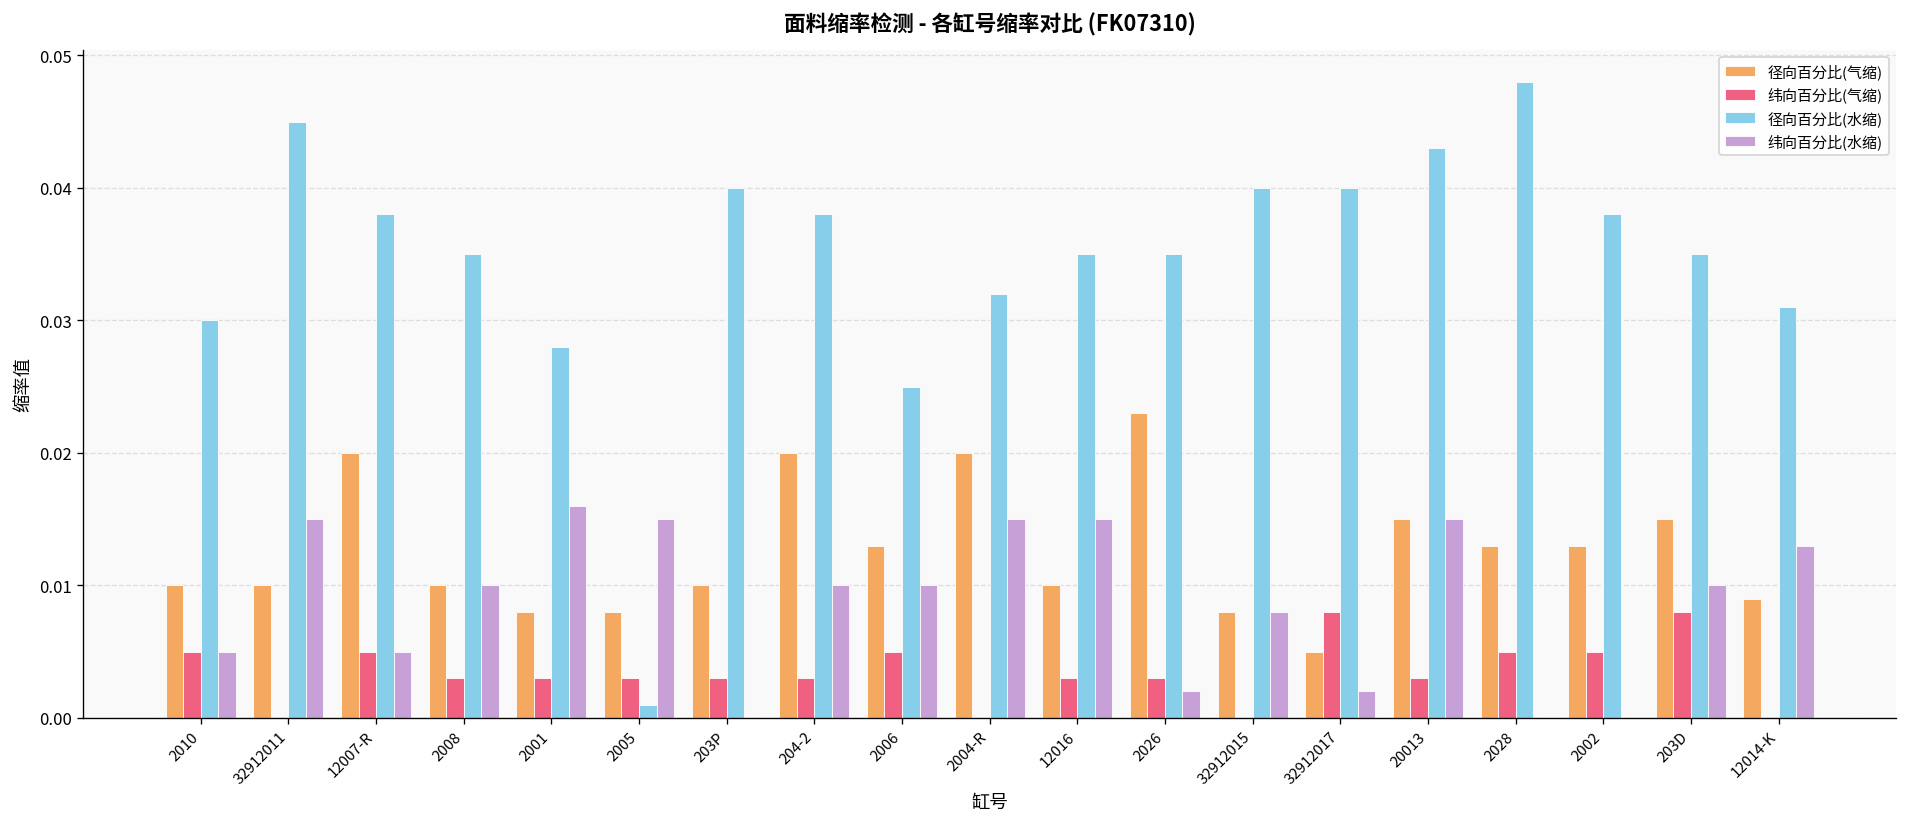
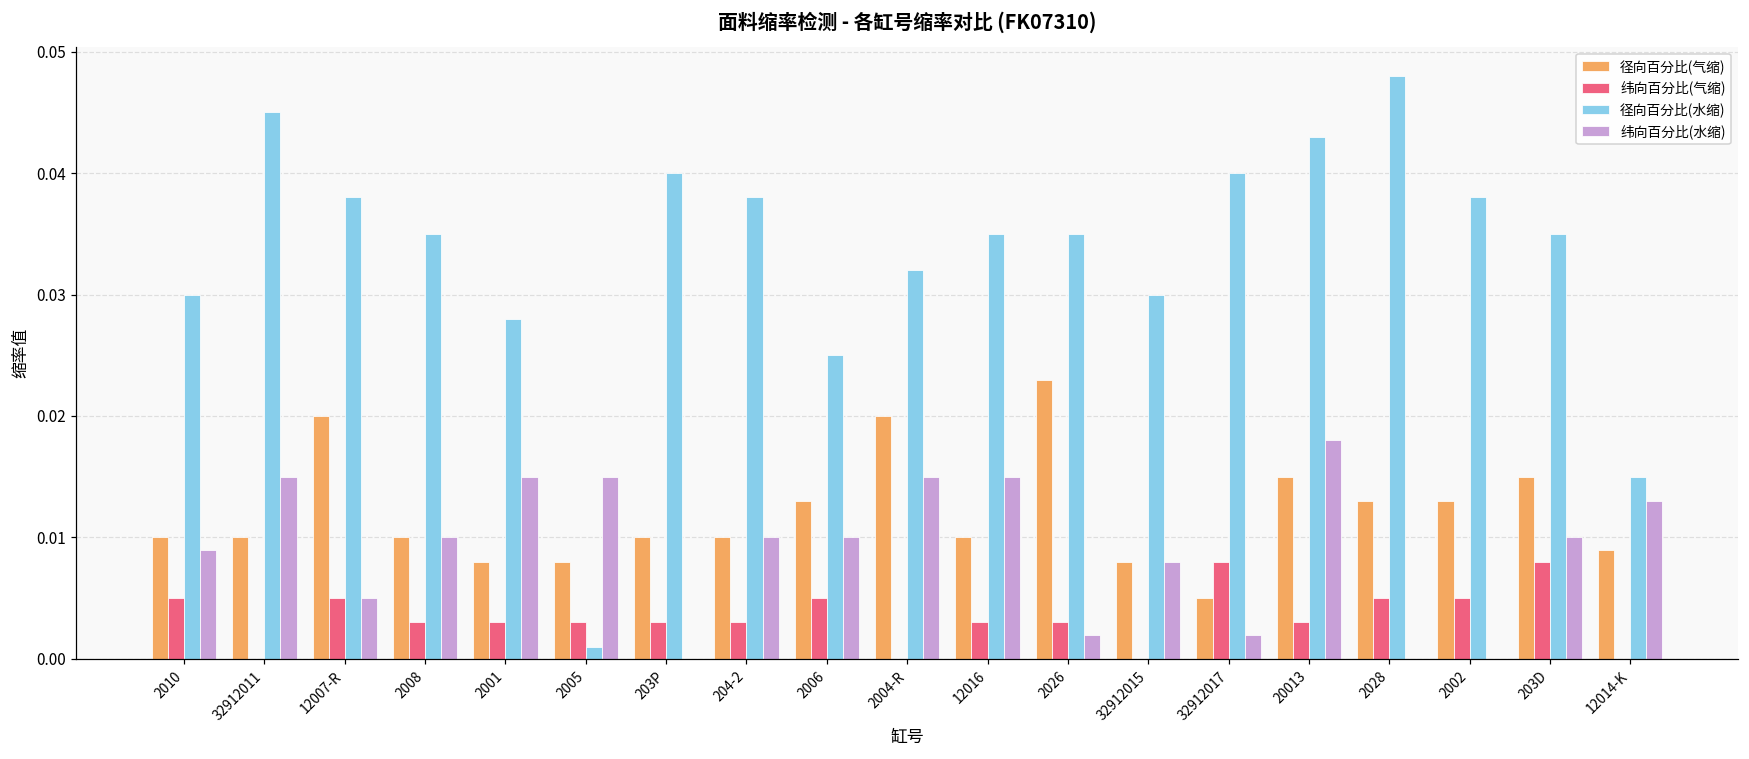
  {
    "径向百分比(气缩)": {
      "2010": 0.01,
      "32912011": 0.01,
      "12007-R": 0.02,
      "2008": 0.01,
      "2001": 0.0080,
      "2005": 0.0080,
      "203P": 0.01,
-     "204-2": 0.02,
+     "204-2": 0.01,
      "2006": 0.0130,
      "2004-R": 0.02,
      "12016": 0.01,
      "2026": 0.0230,
      "32912015": 0.0080,
      "32912017": 0.0050,
      "20013": 0.0150,
      "2028": 0.0130,
      "2002": 0.0130,
      "203D": 0.0150,
      "12014-K": 0.0090
    },
    "纬向百分比(气缩)": {
      "2010": 0.005,
      "32912011": 0.000,
      "12007-R": 0.005,
      "2008": 0.003,
      "2001": 0.003,
      "2005": 0.003,
      "203P": 0.003,
      "204-2": 0.003,
      "2006": 0.005,
      "2004-R": 0.000,
      "12016": 0.003,
      "2026": 0.003,
      "32912015": 0.000,
      "32912017": 0.008,
      "20013": 0.003,
      "2028": 0.005,
      "2002": 0.005,
      "203D": 0.008,
      "12014-K": 0.000
    },
    "径向百分比(水缩)": {
      "2010": 0.030,
      "32912011": 0.045,
      "12007-R": 0.038,
      "2008": 0.035,
      "2001": 0.028,
      "2005": 0.001,
      "203P": 0.040,
      "204-2": 0.038,
      "2006": 0.025,
      "2004-R": 0.032,
      "12016": 0.035,
      "2026": 0.035,
-     "32912015": 0.04,
+     "32912015": 0.03,
      "32912017": 0.040,
      "20013": 0.043,
      "2028": 0.048,
      "2002": 0.038,
      "203D": 0.035,
-     "12014-K": 0.031
+     "12014-K": 0.015
    },
    "纬向百分比(水缩)": {
-     "2010": 0.005,
+     "2010": 0.009,
      "32912011": 0.015,
      "12007-R": 0.005,
      "2008": 0.010,
-     "2001": 0.016,
+     "2001": 0.015,
      "2005": 0.015,
      "203P": 0.000,
      "204-2": 0.010,
      "2006": 0.010,
      "2004-R": 0.015,
      "12016": 0.015,
      "2026": 0.002,
      "32912015": 0.008,
      "32912017": 0.002,
-     "20013": 0.015,
+     "20013": 0.018,
      "2028": 0.000,
      "2002": 0.000,
      "203D": 0.010,
      "12014-K": 0.013
    }
  }
